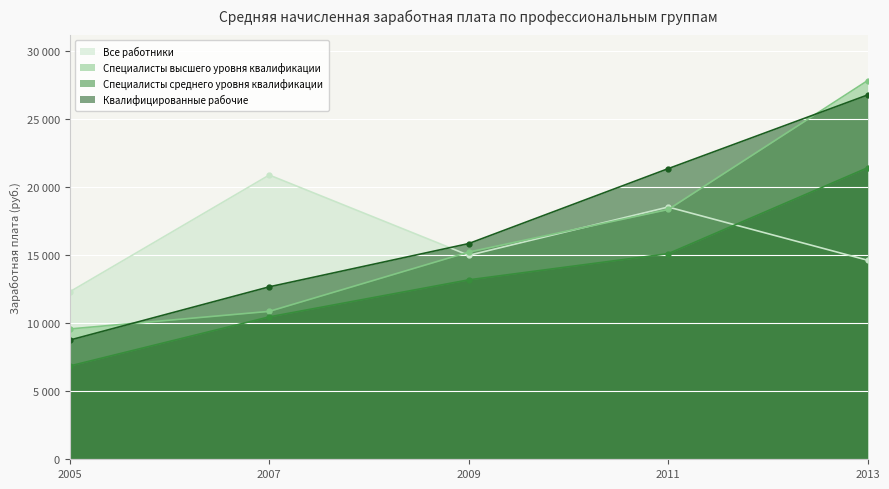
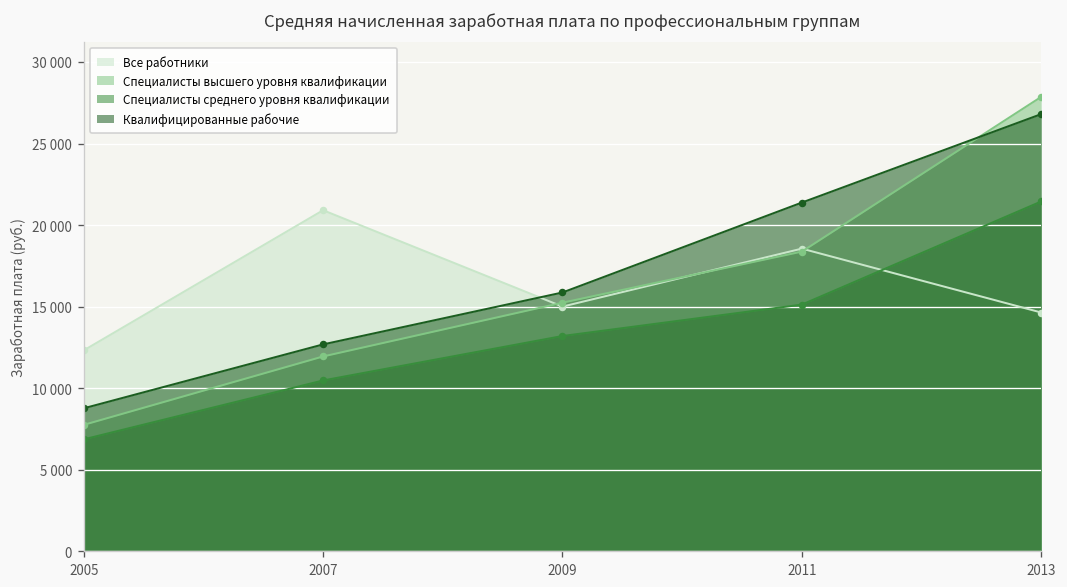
  {
    "Все работники": {
      "2005": 12300,
      "2007": 20900,
      "2009": 15000,
      "2013": 14600
    },
    "Специалисты высшего уровня квалификации": {
-     "2005": 9600,
-     "2007": 10900,
+     "2005": 7800,
+     "2007": 11900,
      "2009": 15200,
      "2013": 27900
    }
  }
